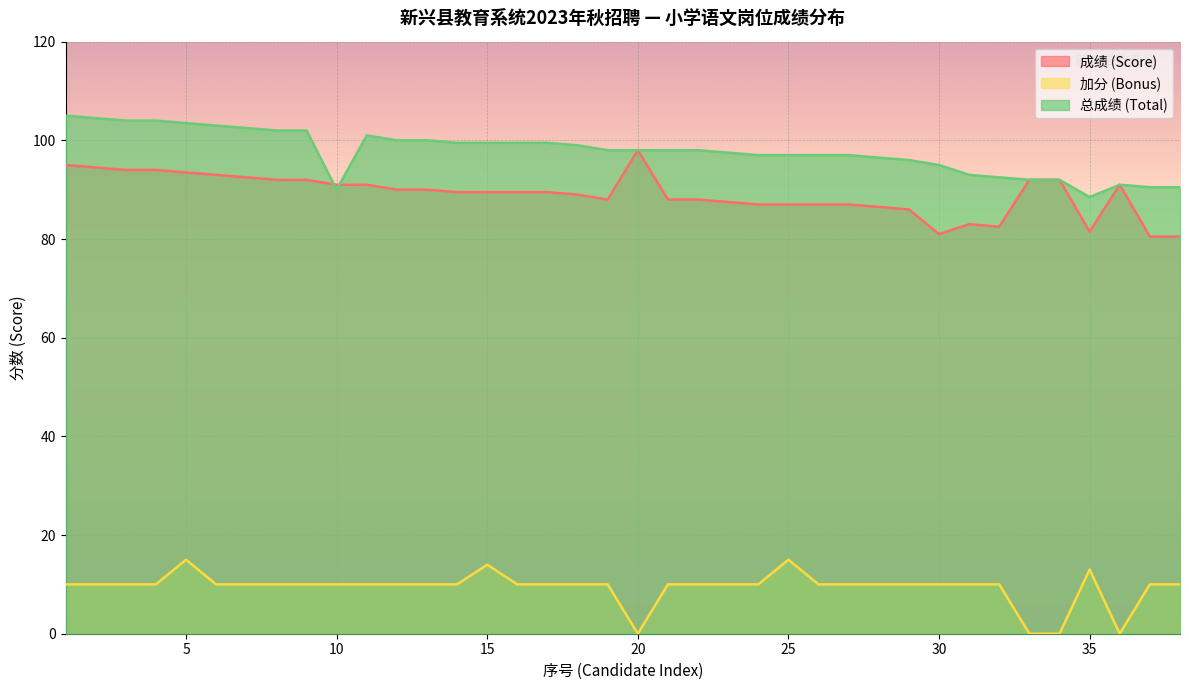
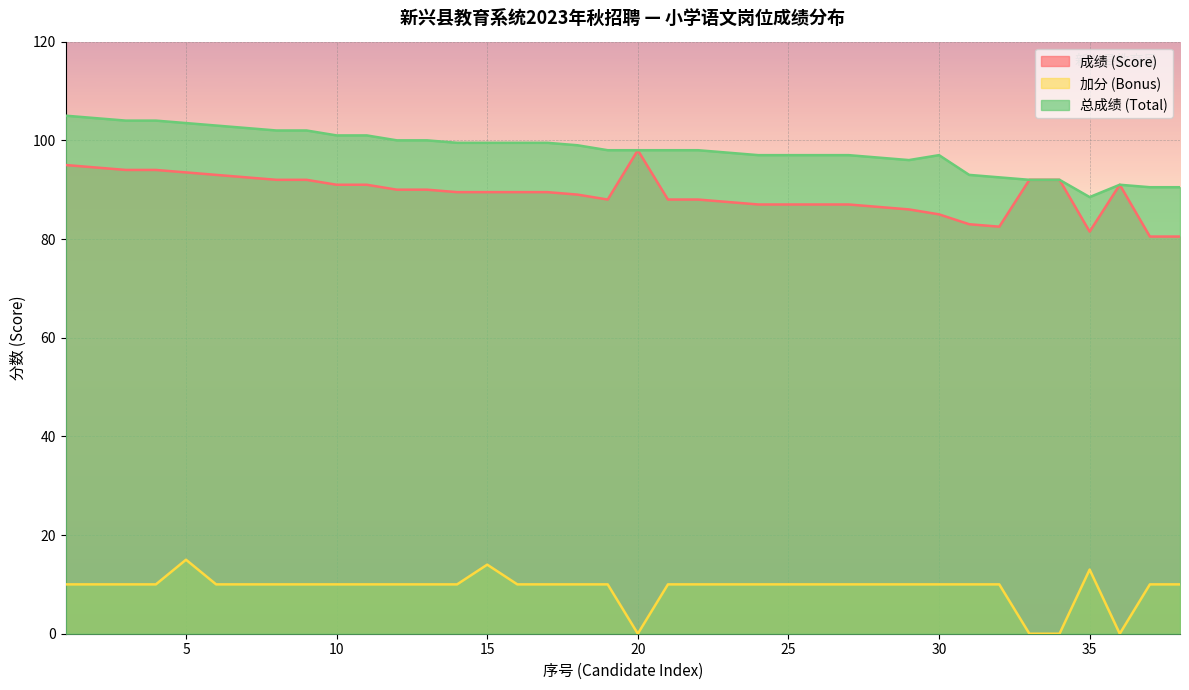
  {
    "成绩 (Score)": {
      "5": 94,
      "10": 91,
      "15": 90,
      "25": 87,
-     "30": 81,
+     "30": 85,
      "35": 82
    },
    "加分 (Bonus)": {
      "5": 15,
      "10": 10,
      "15": 14,
      "20": 0,
-     "25": 15,
+     "25": 10,
      "30": 10,
      "35": 13
    },
    "总成绩 (Total)": {
      "5": 104,
-     "10": 90,
+     "10": 101,
      "15": 100,
      "25": 97,
-     "30": 95,
+     "30": 97,
      "35": 89
    }
  }
